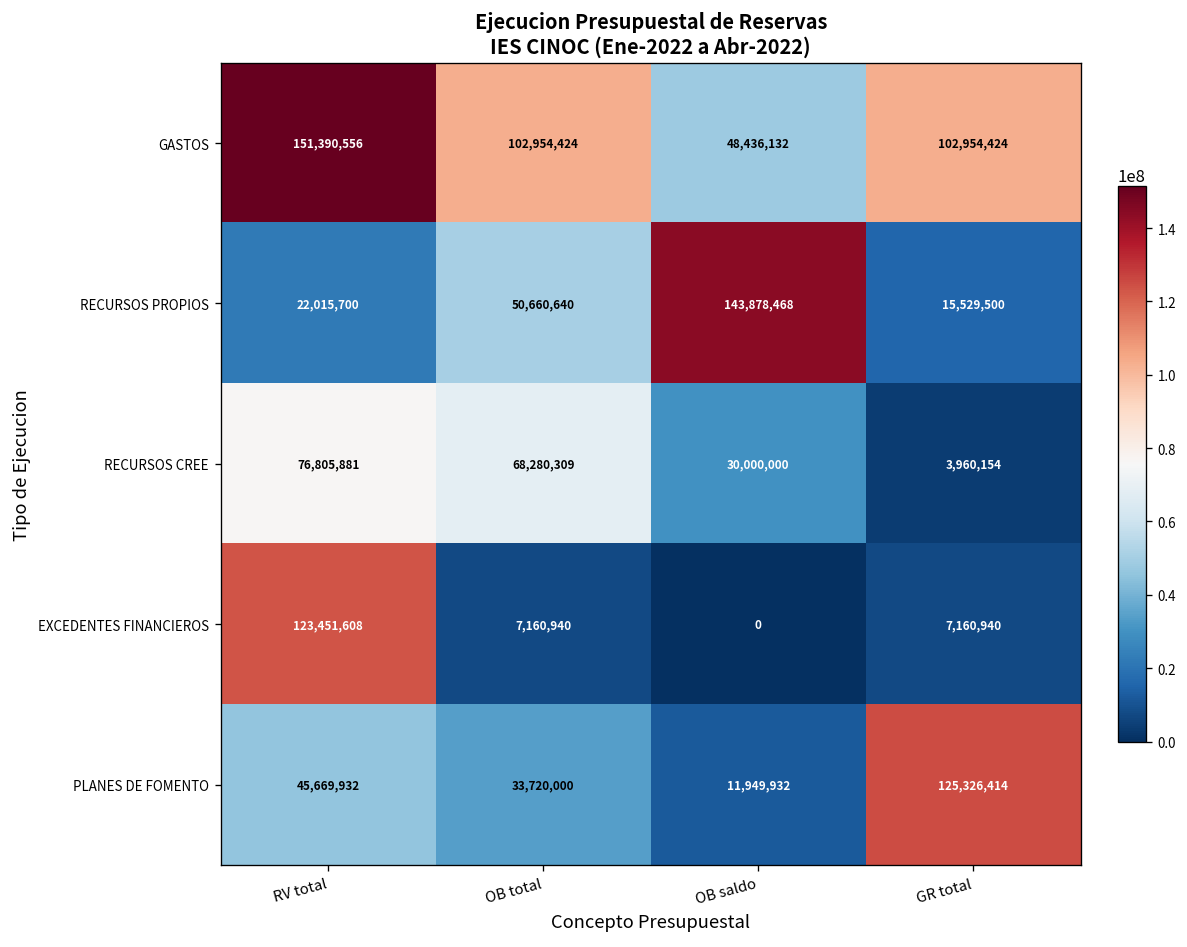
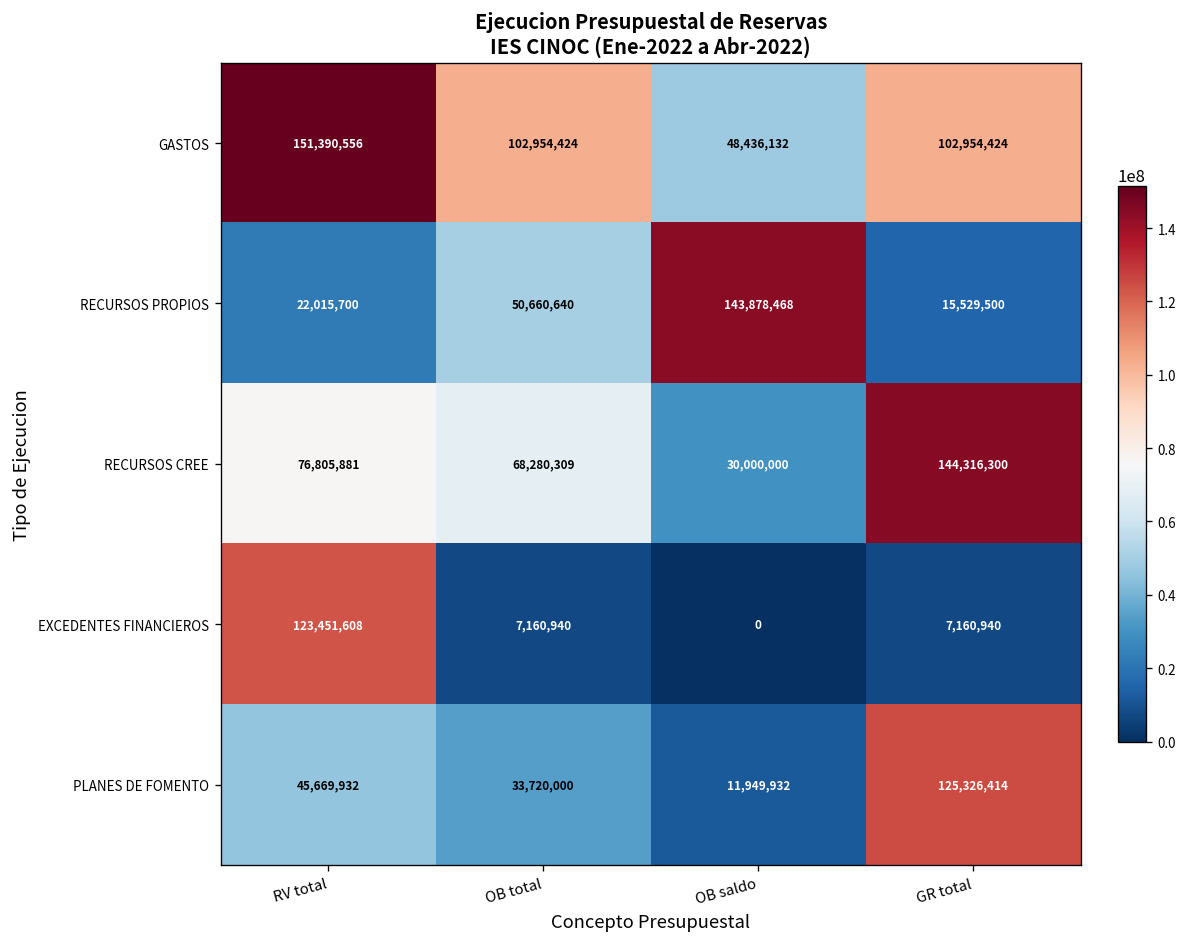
  {
    "GASTOS": {
      "RV total": "151,390,556",
      "OB total": "102,954,424",
      "OB saldo": "48,436,132",
      "GR total": "102,954,424"
    },
    "RECURSOS PROPIOS": {
      "RV total": "22,015,700",
      "OB total": "50,660,640",
      "OB saldo": "143,878,468",
      "GR total": "15,529,500"
    },
    "RECURSOS CREE": {
      "RV total": "76,805,881",
      "OB total": "68,280,309",
      "OB saldo": "30,000,000",
-     "GR total": "3,960,154"
+     "GR total": "144,316,300"
    },
    "EXCEDENTES FINANCIEROS": {
      "RV total": "123,451,608",
      "OB total": "7,160,940",
      "OB saldo": "0",
      "GR total": "7,160,940"
    },
    "PLANES DE FOMENTO": {
      "RV total": "45,669,932",
      "OB total": "33,720,000",
      "OB saldo": "11,949,932",
      "GR total": "125,326,414"
    }
  }
